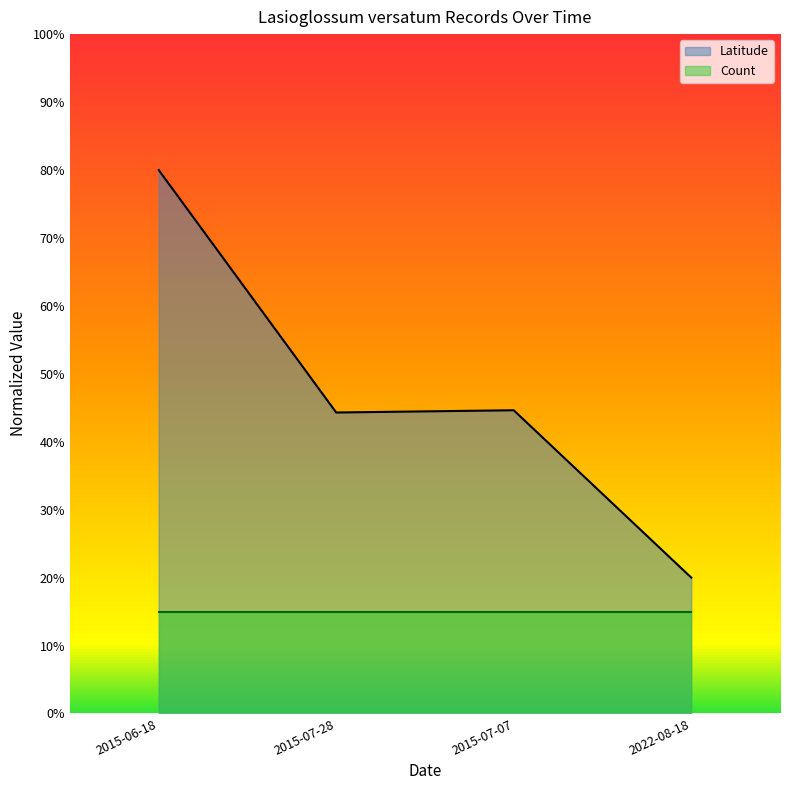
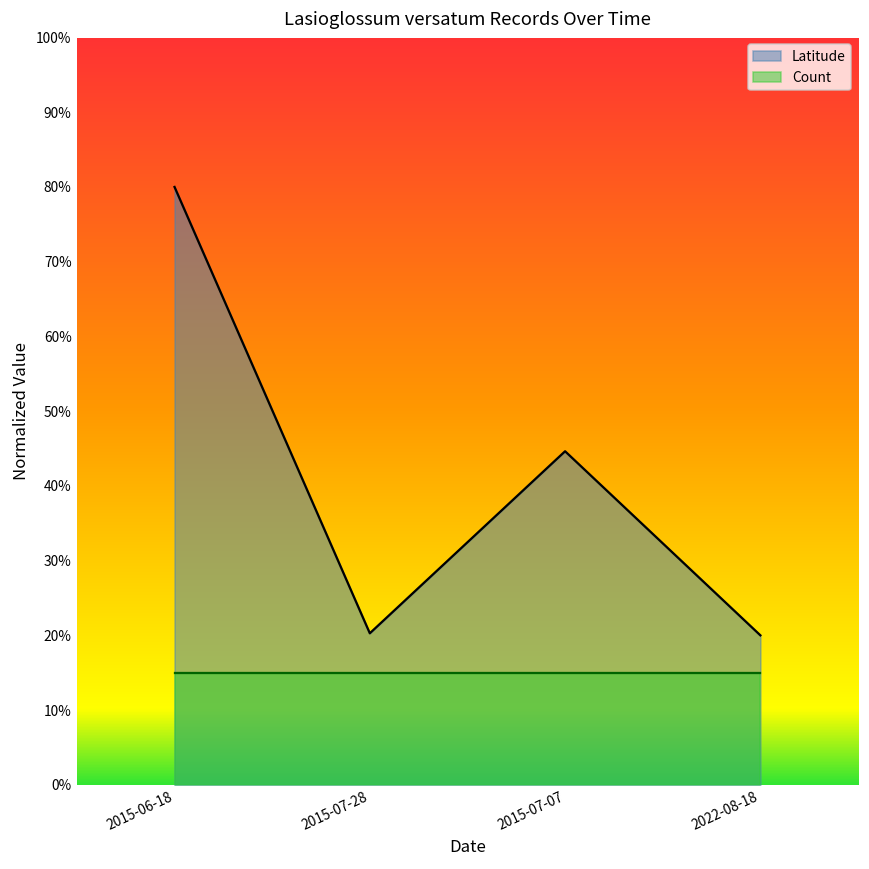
  {
    "Latitude": {
      "2015-06-18": "80%",
-     "2015-07-28": "44%",
+     "2015-07-28": "20%",
      "2015-07-07": "45%",
      "2022-08-18": "20%"
    },
    "Count": {
      "2015-06-18": "15%",
      "2015-07-28": "15%",
      "2015-07-07": "15%",
      "2022-08-18": "15%"
    }
  }
